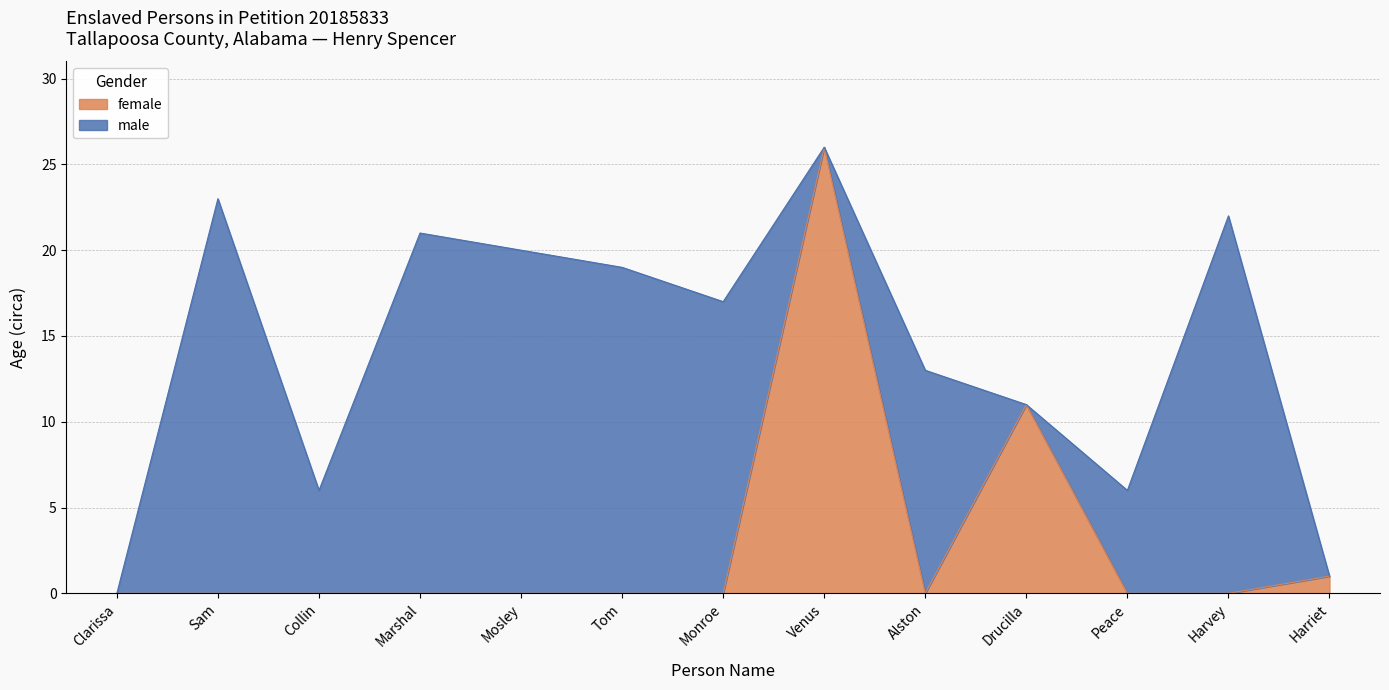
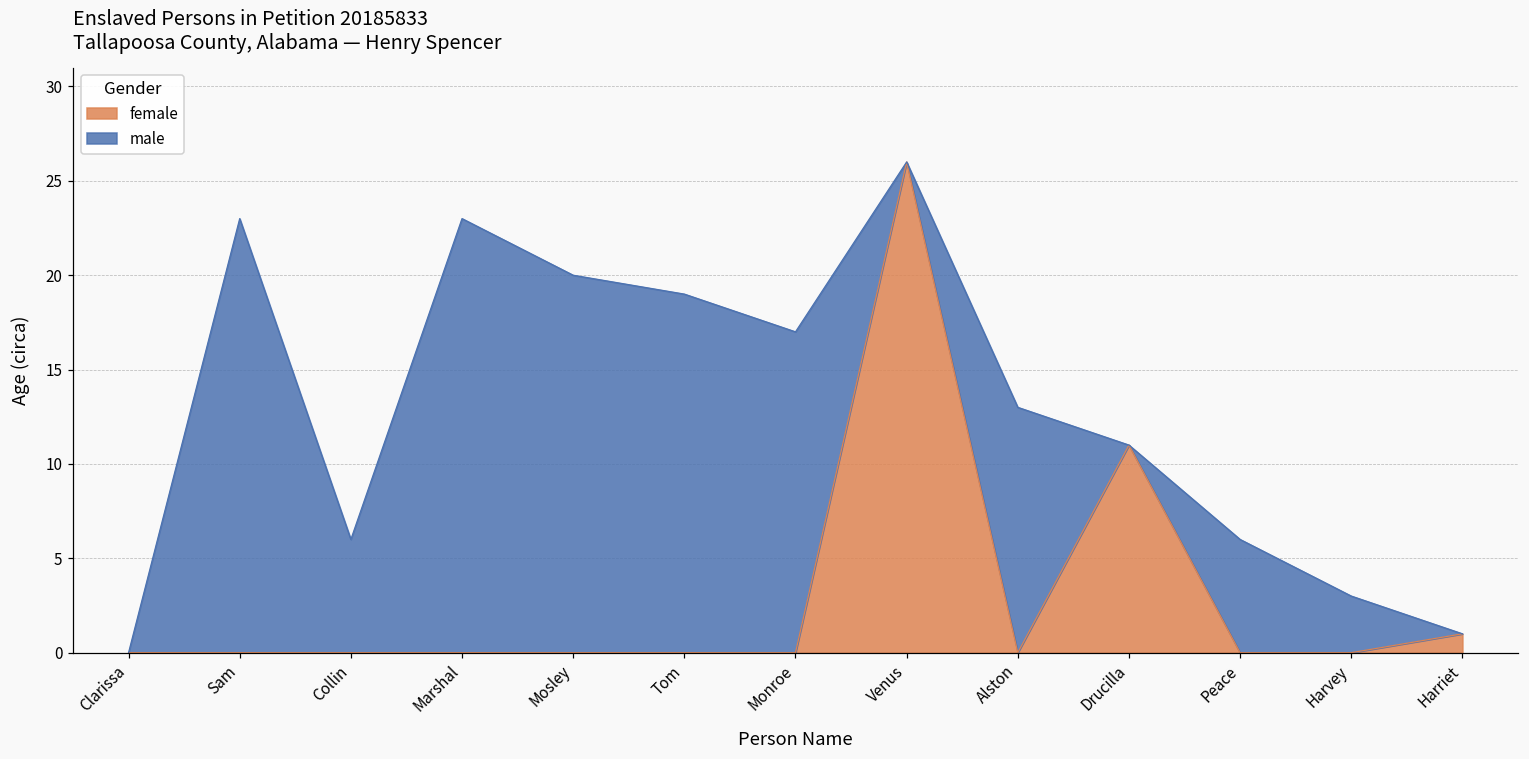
  {
    "female": {
      "Sam": 0,
      "Collin": 0,
      "Marshal": 0,
      "Mosley": 0,
      "Tom": 0,
      "Monroe": 0,
      "Alston": 0,
      "Peace": 0,
      "Harvey": 0
    },
    "male": {
      "Sam": 23,
      "Collin": 6,
-     "Marshal": 21,
+     "Marshal": 23,
      "Mosley": 20,
      "Tom": 19,
      "Monroe": 17,
      "Alston": 13,
      "Peace": 6,
-     "Harvey": 22
+     "Harvey": 3
    }
  }
